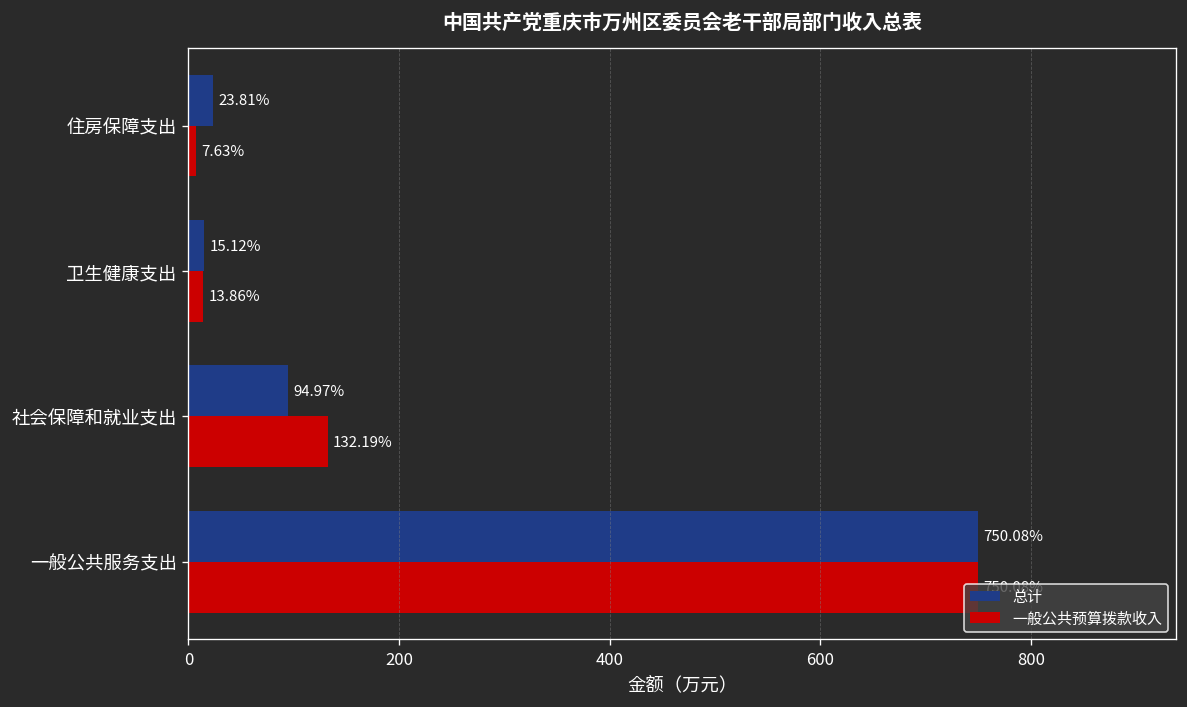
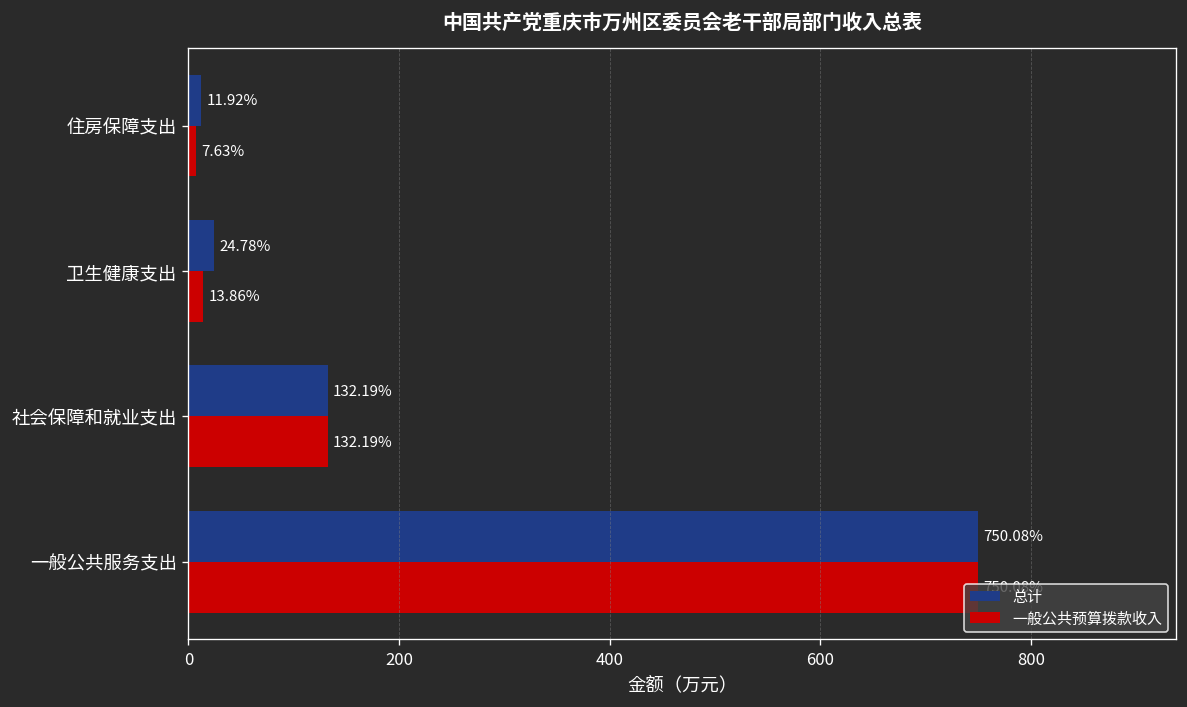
  {
    "总计": {
-     "住房保障支出": "23.81%",
-     "卫生健康支出": "15.12%",
-     "社会保障和就业支出": "94.97%",
+     "住房保障支出": "11.92%",
+     "卫生健康支出": "24.78%",
+     "社会保障和就业支出": "132.19%",
      "一般公共服务支出": "750.08%"
    },
    "一般公共预算拨款收入": {
      "住房保障支出": "7.63%",
      "卫生健康支出": "13.86%",
      "社会保障和就业支出": "132.19%"
    }
  }
